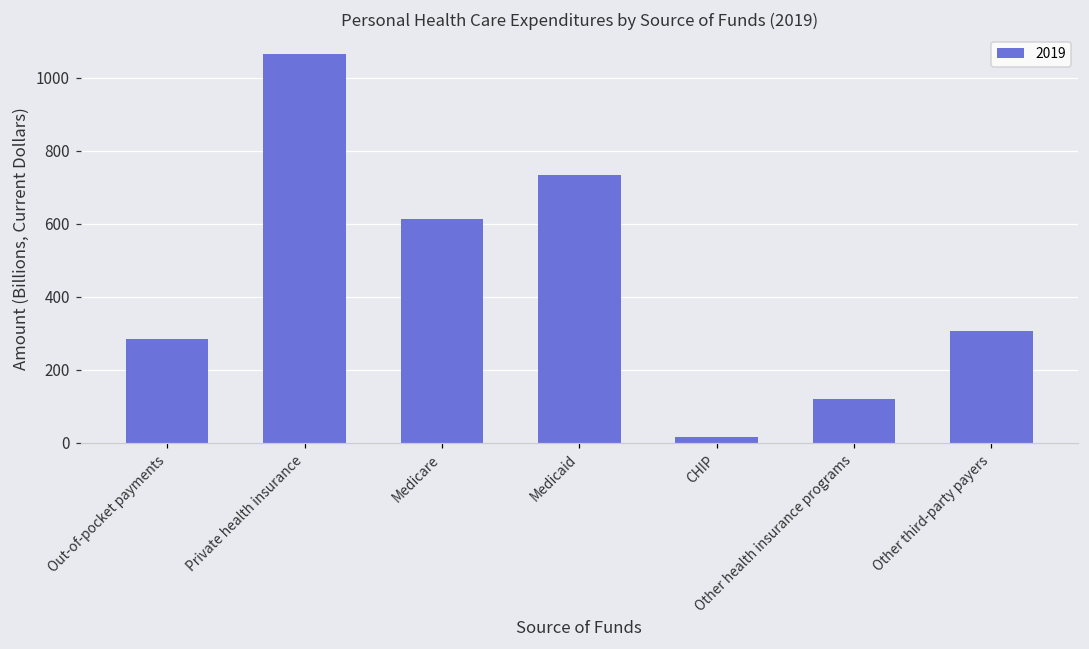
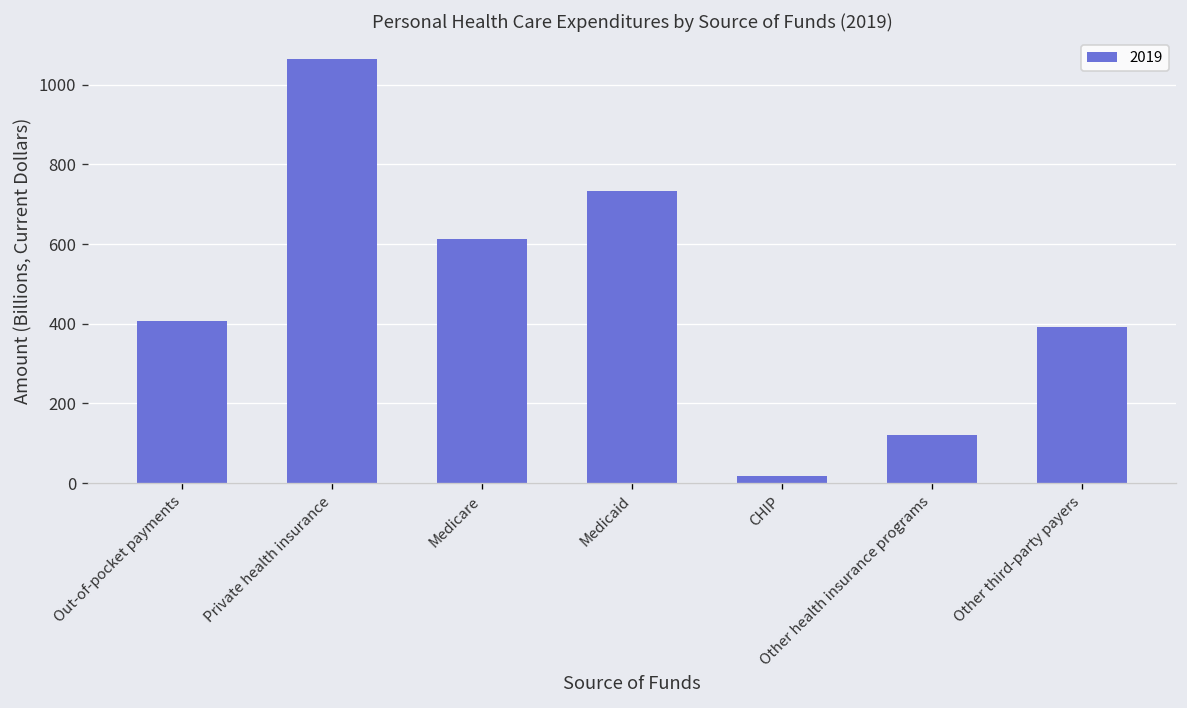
  {
-   "Out-of-pocket payments": 280,
+   "Out-of-pocket payments": 410,
    "Private health insurance": 1060,
    "Medicare": 610,
    "Medicaid": 730,
    "CHIP": 20,
    "Other health insurance programs": 120,
-   "Other third-party payers": 310
+   "Other third-party payers": 390
  }
